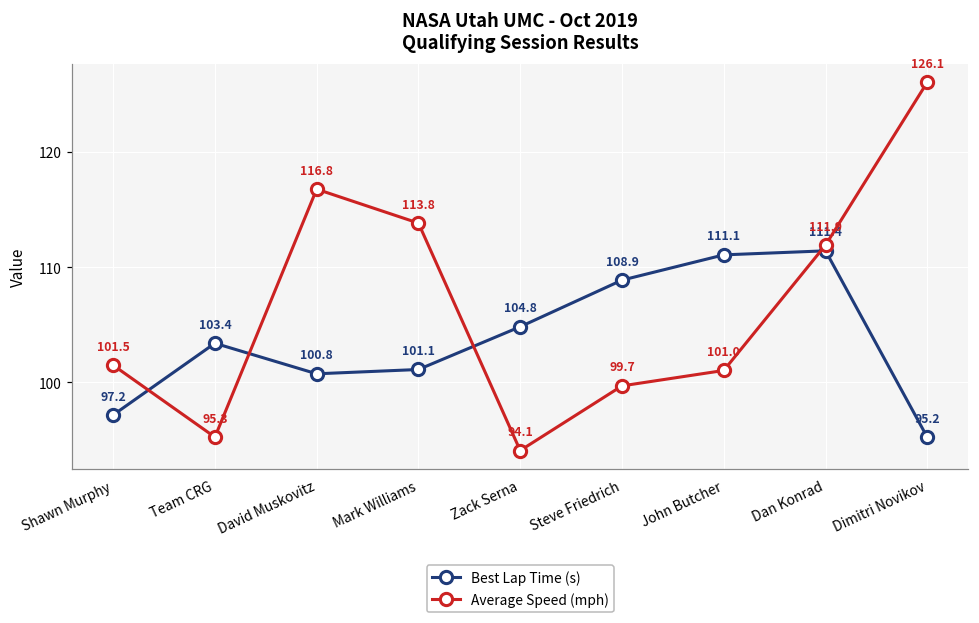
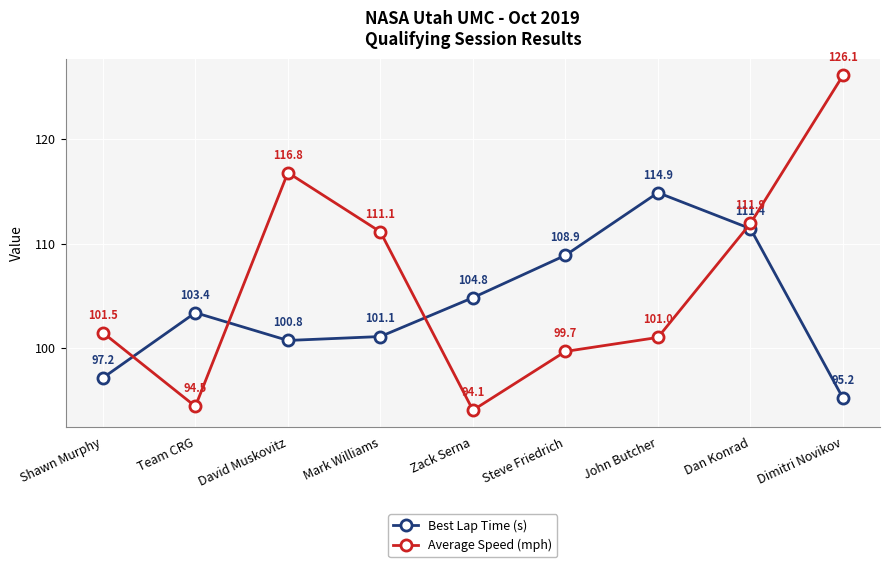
  {
    "Best Lap Time (s)": {
      "Shawn Murphy": 97.2,
      "Team CRG": 103.4,
      "David Muskovitz": 100.8,
      "Mark Williams": 101.1,
      "Zack Serna": 104.8,
      "Steve Friedrich": 108.9,
-     "John Butcher": 111.1,
+     "John Butcher": 114.9,
      "Dimitri Novikov": 95.2
    },
    "Average Speed (mph)": {
      "Shawn Murphy": 101.5,
-     "Team CRG": 95.3,
+     "Team CRG": 94.5,
      "David Muskovitz": 116.8,
-     "Mark Williams": 113.8,
+     "Mark Williams": 111.1,
      "Zack Serna": 94.1,
      "Steve Friedrich": 99.7,
      "John Butcher": 101.0,
      "Dimitri Novikov": 126.1
    }
  }
